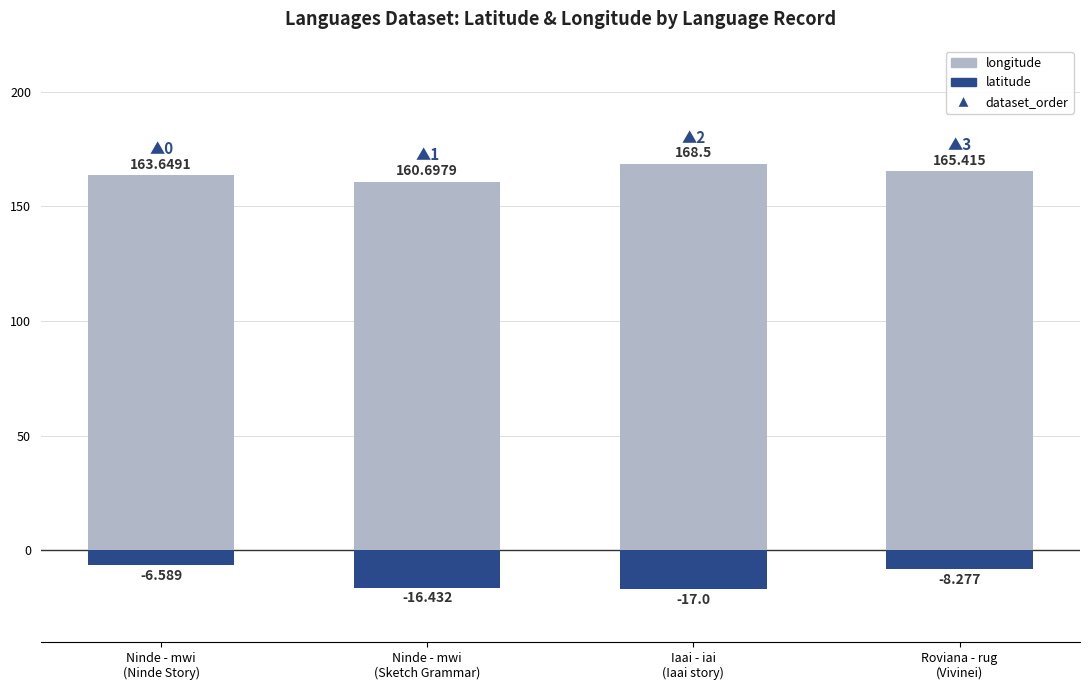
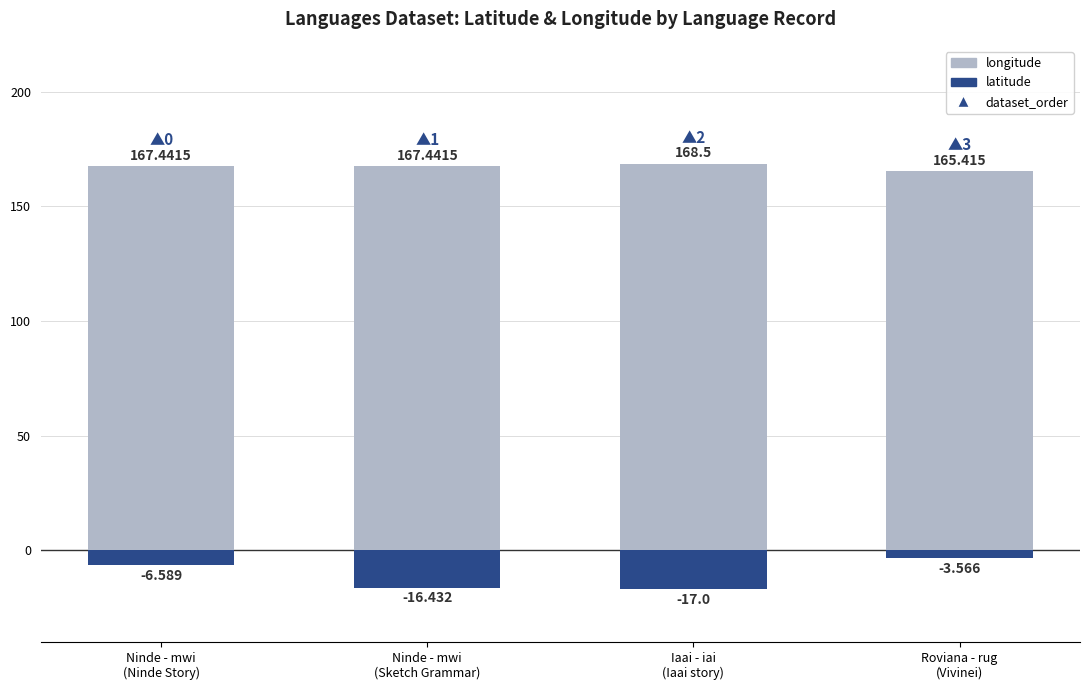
  {
    "longitude": {
-     "Ninde - mwi (Ninde Story)": 163.6491,
-     "Ninde - mwi (Sketch Grammar)": 160.6979,
+     "Ninde - mwi (Ninde Story)": 167.4415,
+     "Ninde - mwi (Sketch Grammar)": 167.4415,
      "Iaai - iai (Iaai story)": 168.5,
      "Roviana - rug (Vivinei)": 165.415
    },
    "latitude": {
      "Ninde - mwi (Ninde Story)": -6.589,
      "Ninde - mwi (Sketch Grammar)": -16.432,
      "Iaai - iai (Iaai story)": -17.0,
-     "Roviana - rug (Vivinei)": -8.277
+     "Roviana - rug (Vivinei)": -3.566
    }
  }
